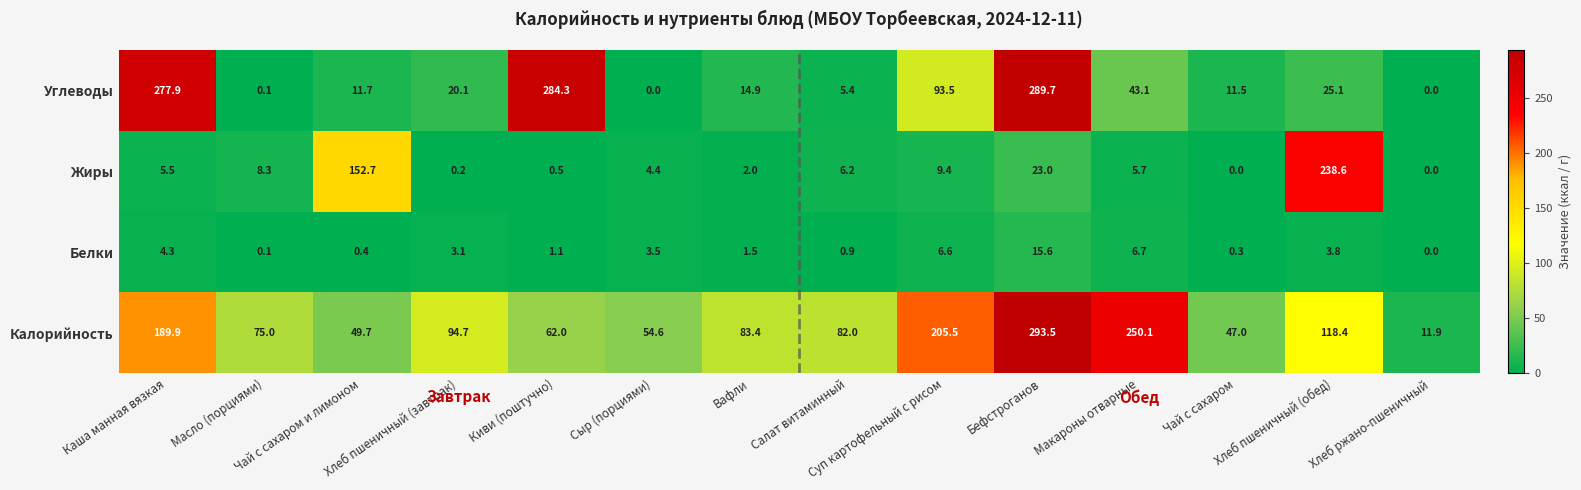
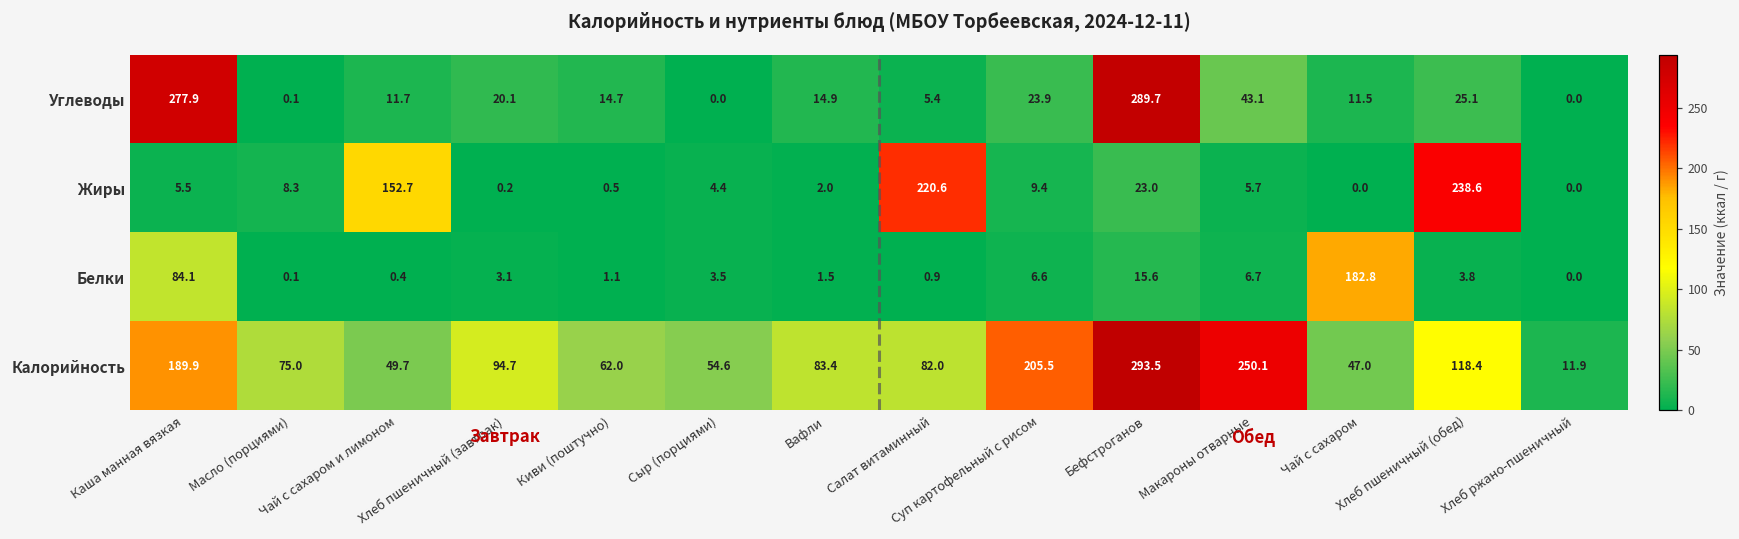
  {
    "Углеводы": {
      "Каша манная вязкая": 277.9,
      "Масло (порциями)": 0.1,
      "Чай с сахаром и лимоном": 11.7,
      "Хлеб пшеничный (завтрак)": 20.1,
-     "Киви (поштучно)": 284.3,
+     "Киви (поштучно)": 14.7,
      "Сыр (порциями)": 0.0,
      "Вафли": 14.9,
      "Салат витаминный": 5.4,
-     "Суп картофельный с рисом": 93.5,
+     "Суп картофельный с рисом": 23.9,
      "Бефстроганов": 289.7,
      "Макароны отварные": 43.1,
      "Чай с сахаром": 11.5,
      "Хлеб пшеничный (обед)": 25.1,
      "Хлеб ржано-пшеничный": 0.0
    },
    "Жиры": {
      "Каша манная вязкая": 5.5,
      "Масло (порциями)": 8.3,
      "Чай с сахаром и лимоном": 152.7,
      "Хлеб пшеничный (завтрак)": 0.2,
      "Киви (поштучно)": 0.5,
      "Сыр (порциями)": 4.4,
      "Вафли": 2.0,
-     "Салат витаминный": 6.2,
+     "Салат витаминный": 220.6,
      "Суп картофельный с рисом": 9.4,
      "Бефстроганов": 23.0,
      "Макароны отварные": 5.7,
      "Чай с сахаром": 0.0,
      "Хлеб пшеничный (обед)": 238.6,
      "Хлеб ржано-пшеничный": 0.0
    },
    "Белки": {
-     "Каша манная вязкая": 4.3,
+     "Каша манная вязкая": 84.1,
      "Масло (порциями)": 0.1,
      "Чай с сахаром и лимоном": 0.4,
      "Хлеб пшеничный (завтрак)": 3.1,
      "Киви (поштучно)": 1.1,
      "Сыр (порциями)": 3.5,
      "Вафли": 1.5,
      "Салат витаминный": 0.9,
      "Суп картофельный с рисом": 6.6,
      "Бефстроганов": 15.6,
      "Макароны отварные": 6.7,
-     "Чай с сахаром": 0.3,
+     "Чай с сахаром": 182.8,
      "Хлеб пшеничный (обед)": 3.8,
      "Хлеб ржано-пшеничный": 0.0
    },
    "Калорийность": {
      "Каша манная вязкая": 189.9,
      "Масло (порциями)": 75.0,
      "Чай с сахаром и лимоном": 49.7,
      "Хлеб пшеничный (завтрак)": 94.7,
      "Киви (поштучно)": 62.0,
      "Сыр (порциями)": 54.6,
      "Вафли": 83.4,
      "Салат витаминный": 82.0,
      "Суп картофельный с рисом": 205.5,
      "Бефстроганов": 293.5,
      "Макароны отварные": 250.1,
      "Чай с сахаром": 47.0,
      "Хлеб пшеничный (обед)": 118.4,
      "Хлеб ржано-пшеничный": 11.9
    }
  }
